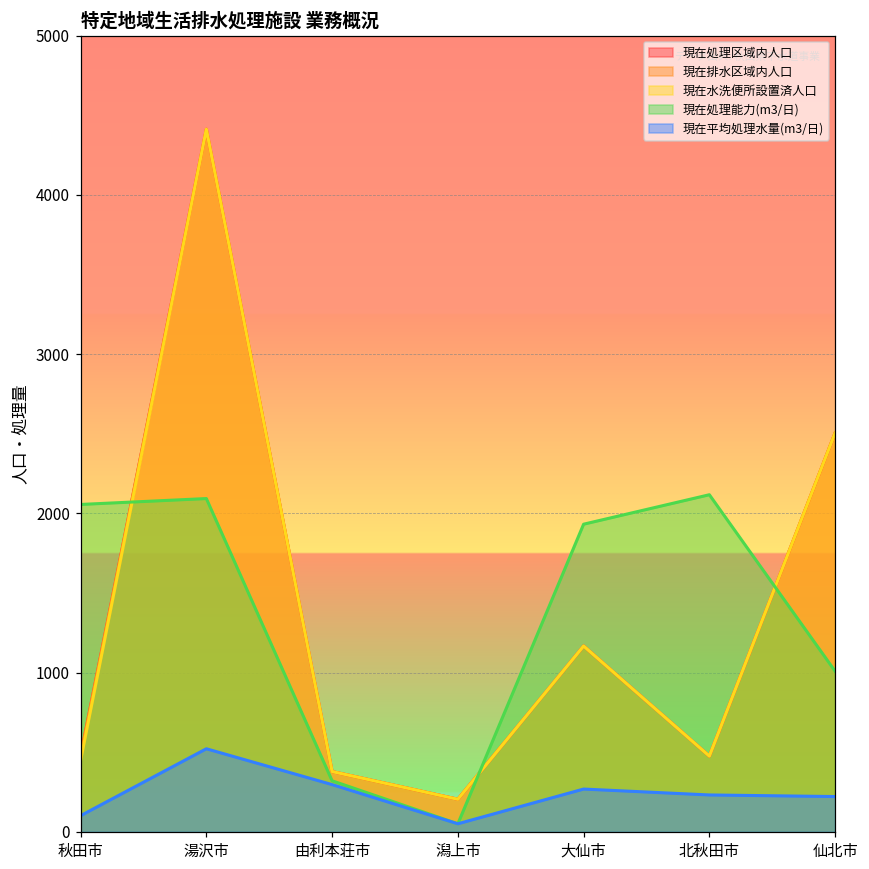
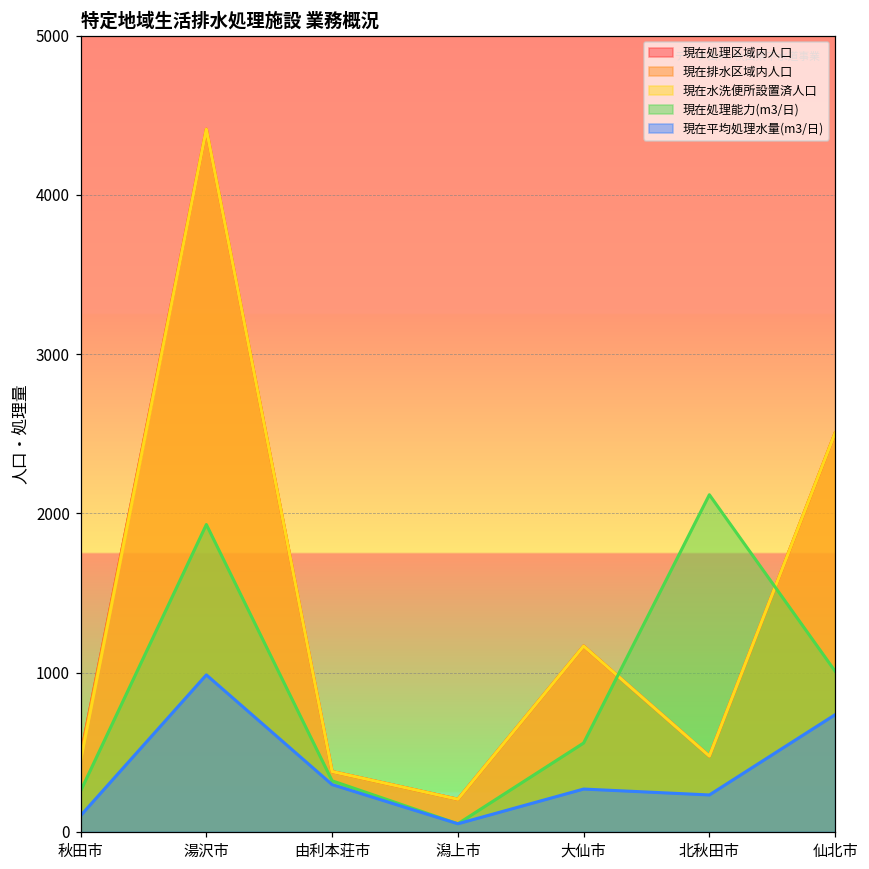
  {
    "現在処理能力(m3/日)": {
-     "秋田市": 2060,
-     "湯沢市": 2090,
+     "秋田市": 260,
+     "湯沢市": 1930,
      "由利本荘市": 320,
-     "大仙市": 1930,
+     "大仙市": 560,
      "北秋田市": 2120,
      "仙北市": 1010
    },
    "現在平均処理水量(m3/日)": {
      "秋田市": 100,
-     "湯沢市": 520,
+     "湯沢市": 990,
      "由利本荘市": 300,
      "大仙市": 270,
      "北秋田市": 230,
-     "仙北市": 220
+     "仙北市": 740
    }
  }
